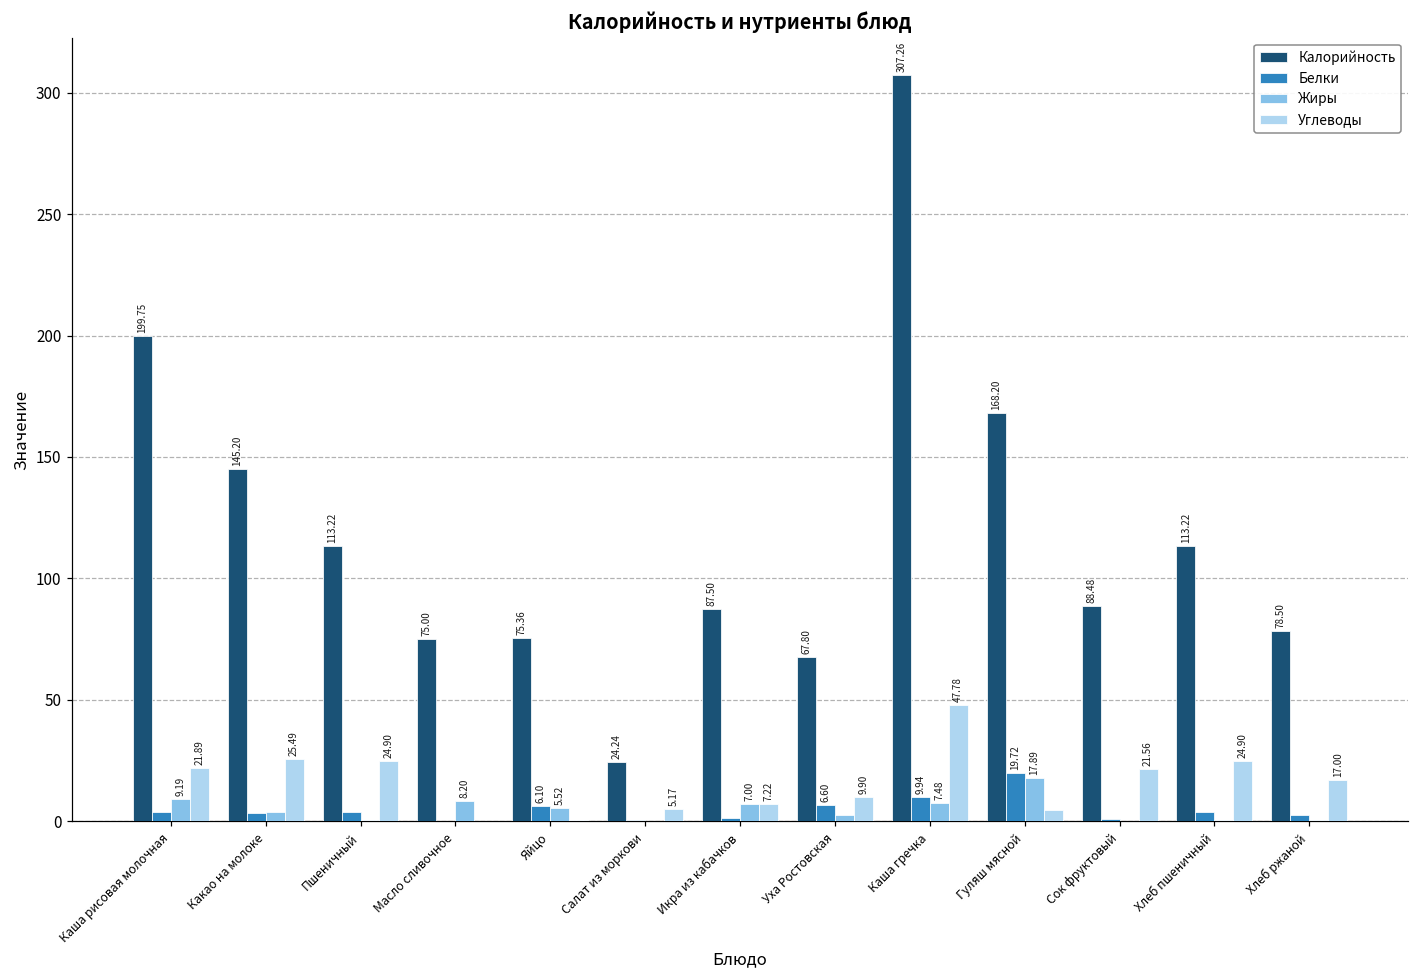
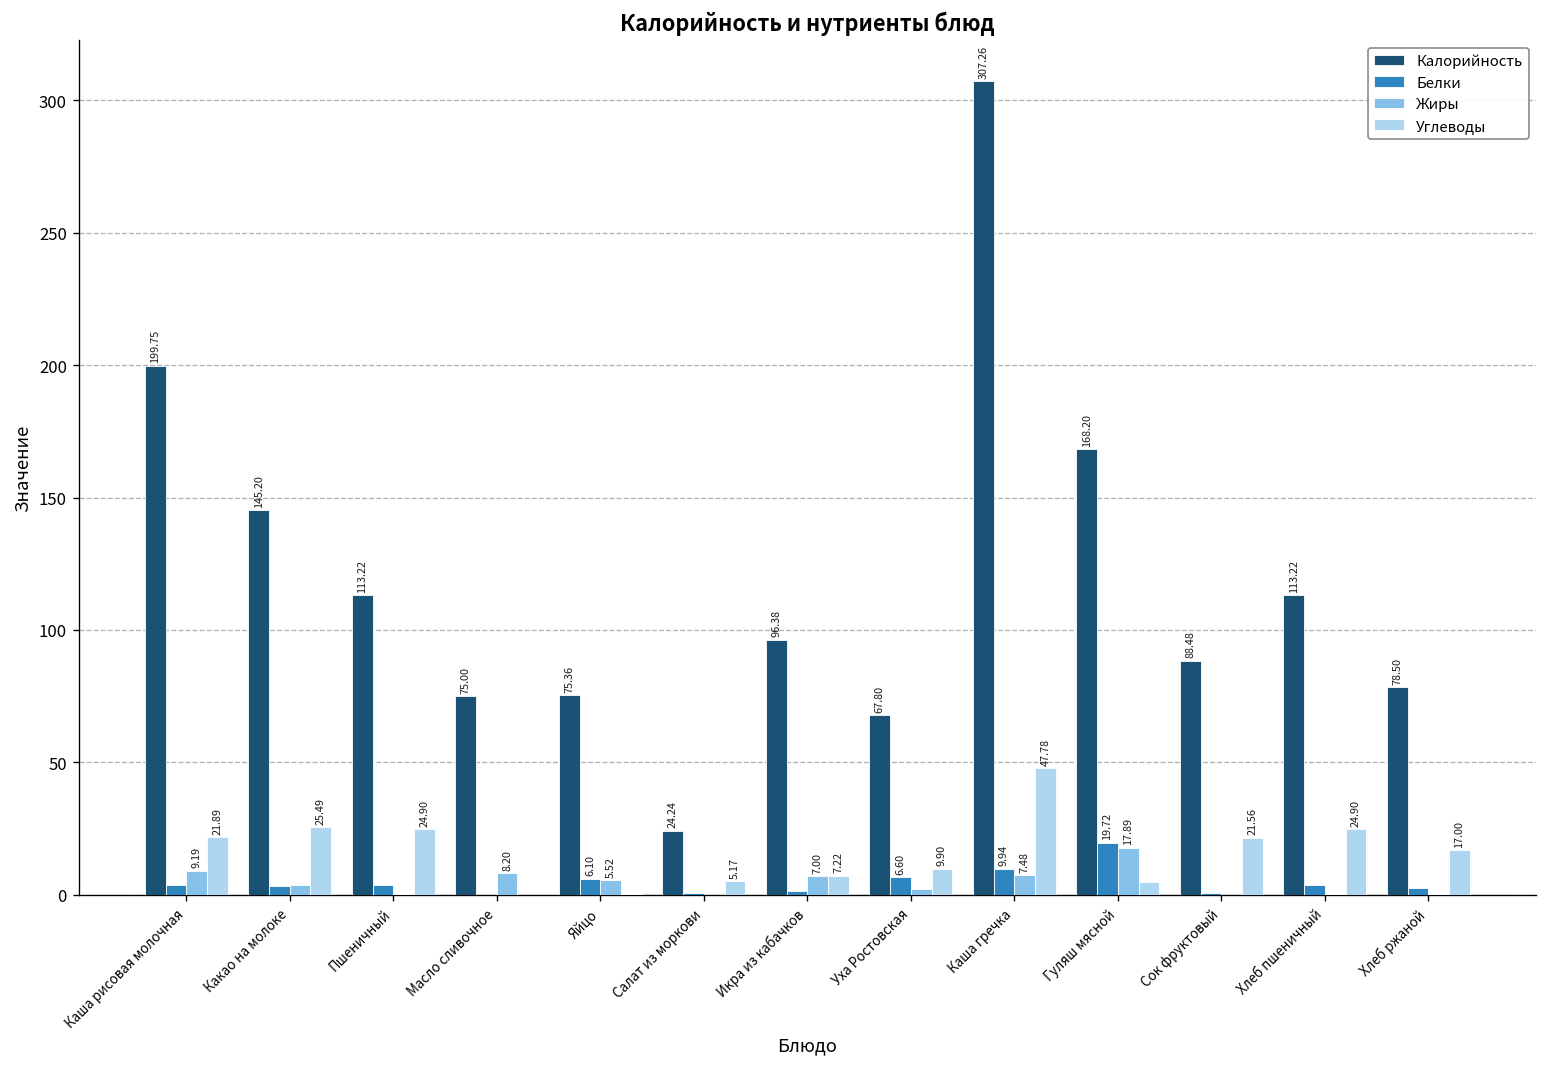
  {
    "Калорийность": {
      "Каша рисовая молочная": 199.75,
      "Какао на молоке": 145.20,
      "Пшеничный": 113.22,
      "Масло сливочное": 75.00,
      "Яйцо": 75.36,
      "Салат из моркови": 24.24,
-     "Икра из кабачков": 87.50,
+     "Икра из кабачков": 96.38,
      "Уха Ростовская": 67.80,
      "Каша гречка": 307.26,
      "Гуляш мясной": 168.20,
      "Сок фруктовый": 88.48,
      "Хлеб пшеничный": 113.22,
      "Хлеб ржаной": 78.50
    },
    "Белки": {
      "Яйцо": 6.10,
      "Уха Ростовская": 6.60,
      "Каша гречка": 9.94,
      "Гуляш мясной": 19.72
    }
  }
